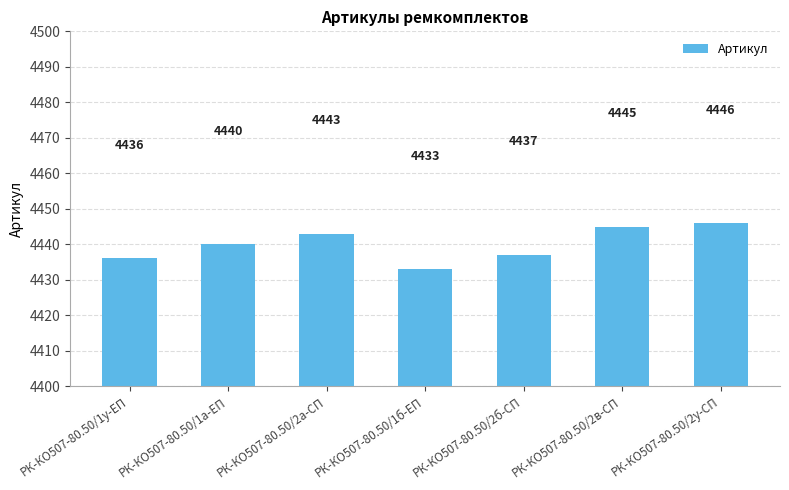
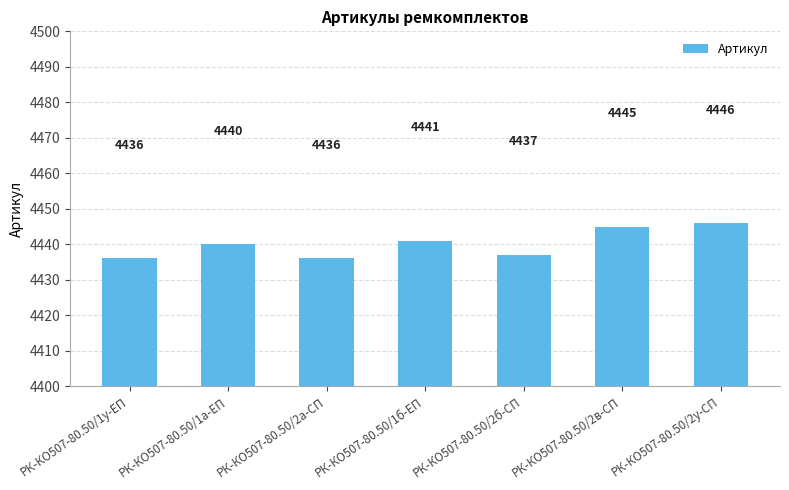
  {
-   "РК-КО507-80.50/2а-СП": 4443,
-   "РК-КО507-80.50/1б-ЕП": 4433
+   "РК-КО507-80.50/2а-СП": 4436,
+   "РК-КО507-80.50/1б-ЕП": 4441
  }
